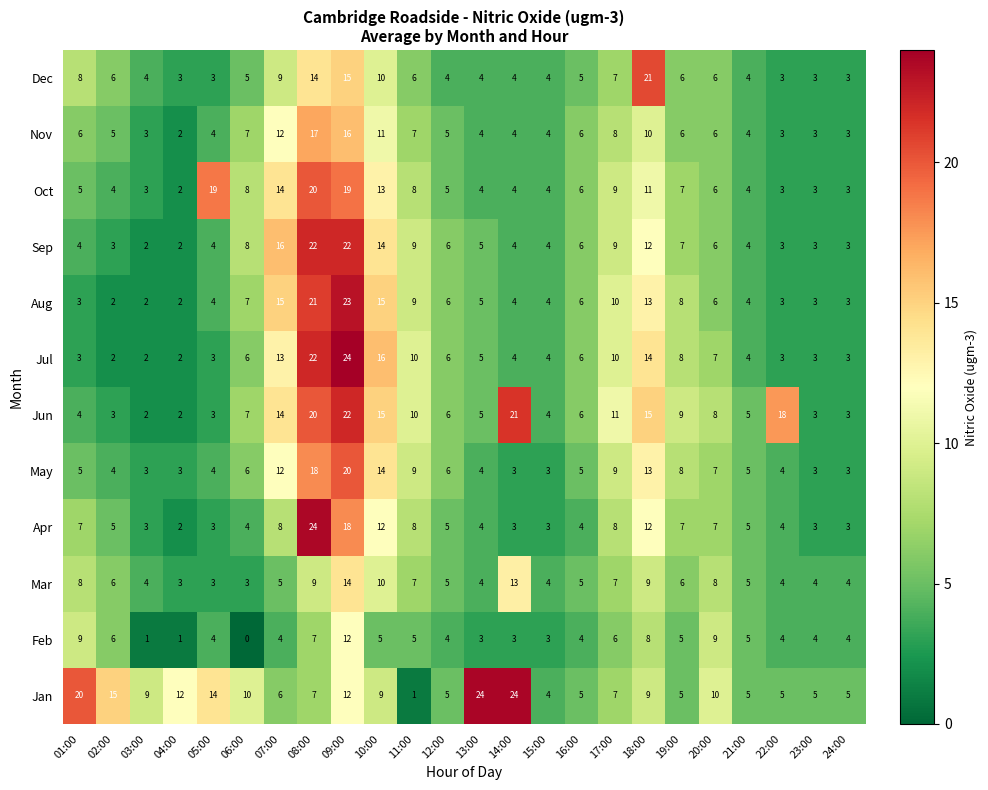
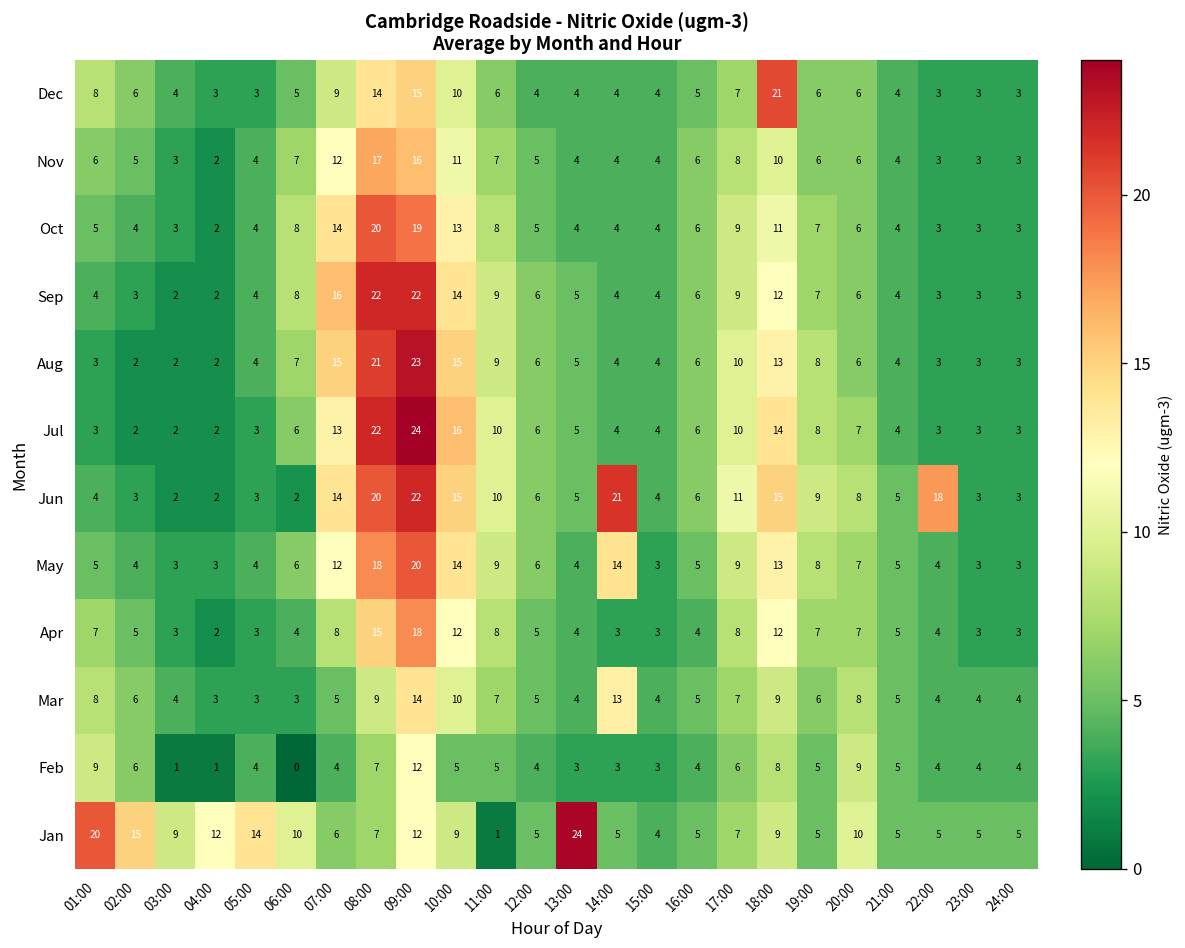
  {
    "Oct": {
      "01:00": 5,
      "02:00": 4,
      "03:00": 3,
      "04:00": 2,
-     "05:00": 19,
+     "05:00": 4,
      "06:00": 8,
      "07:00": 14,
      "08:00": 20,
      "09:00": 19,
      "10:00": 13,
      "11:00": 8,
      "12:00": 5,
      "13:00": 4,
      "14:00": 4,
      "15:00": 4,
      "16:00": 6,
      "17:00": 9,
      "18:00": 11,
      "19:00": 7,
      "20:00": 6,
      "21:00": 4,
      "22:00": 3,
      "23:00": 3,
      "24:00": 3
    },
    "Jun": {
      "01:00": 4,
      "02:00": 3,
      "03:00": 2,
      "04:00": 2,
      "05:00": 3,
-     "06:00": 7,
+     "06:00": 2,
      "07:00": 14,
      "08:00": 20,
      "09:00": 22,
      "10:00": 15,
      "11:00": 10,
      "12:00": 6,
      "13:00": 5,
      "14:00": 21,
      "15:00": 4,
      "16:00": 6,
      "17:00": 11,
      "18:00": 15,
      "19:00": 9,
      "20:00": 8,
      "21:00": 5,
      "22:00": 18,
      "23:00": 3,
      "24:00": 3
    },
    "May": {
      "01:00": 5,
      "02:00": 4,
      "03:00": 3,
      "04:00": 3,
      "05:00": 4,
      "06:00": 6,
      "07:00": 12,
      "08:00": 18,
      "09:00": 20,
      "10:00": 14,
      "11:00": 9,
      "12:00": 6,
      "13:00": 4,
-     "14:00": 3,
+     "14:00": 14,
      "15:00": 3,
      "16:00": 5,
      "17:00": 9,
      "18:00": 13,
      "19:00": 8,
      "20:00": 7,
      "21:00": 5,
      "22:00": 4,
      "23:00": 3,
      "24:00": 3
    },
    "Apr": {
      "01:00": 7,
      "02:00": 5,
      "03:00": 3,
      "04:00": 2,
      "05:00": 3,
      "06:00": 4,
      "07:00": 8,
-     "08:00": 24,
+     "08:00": 15,
      "09:00": 18,
      "10:00": 12,
      "11:00": 8,
      "12:00": 5,
      "13:00": 4,
      "14:00": 3,
      "15:00": 3,
      "16:00": 4,
      "17:00": 8,
      "18:00": 12,
      "19:00": 7,
      "20:00": 7,
      "21:00": 5,
      "22:00": 4,
      "23:00": 3,
      "24:00": 3
    },
    "Jan": {
      "01:00": 20,
      "02:00": 15,
      "03:00": 9,
      "04:00": 12,
      "05:00": 14,
      "06:00": 10,
      "07:00": 6,
      "08:00": 7,
      "09:00": 12,
      "10:00": 9,
      "11:00": 1,
      "12:00": 5,
      "13:00": 24,
-     "14:00": 24,
+     "14:00": 5,
      "15:00": 4,
      "16:00": 5,
      "17:00": 7,
      "18:00": 9,
      "19:00": 5,
      "20:00": 10,
      "21:00": 5,
      "22:00": 5,
      "23:00": 5,
      "24:00": 5
    }
  }
